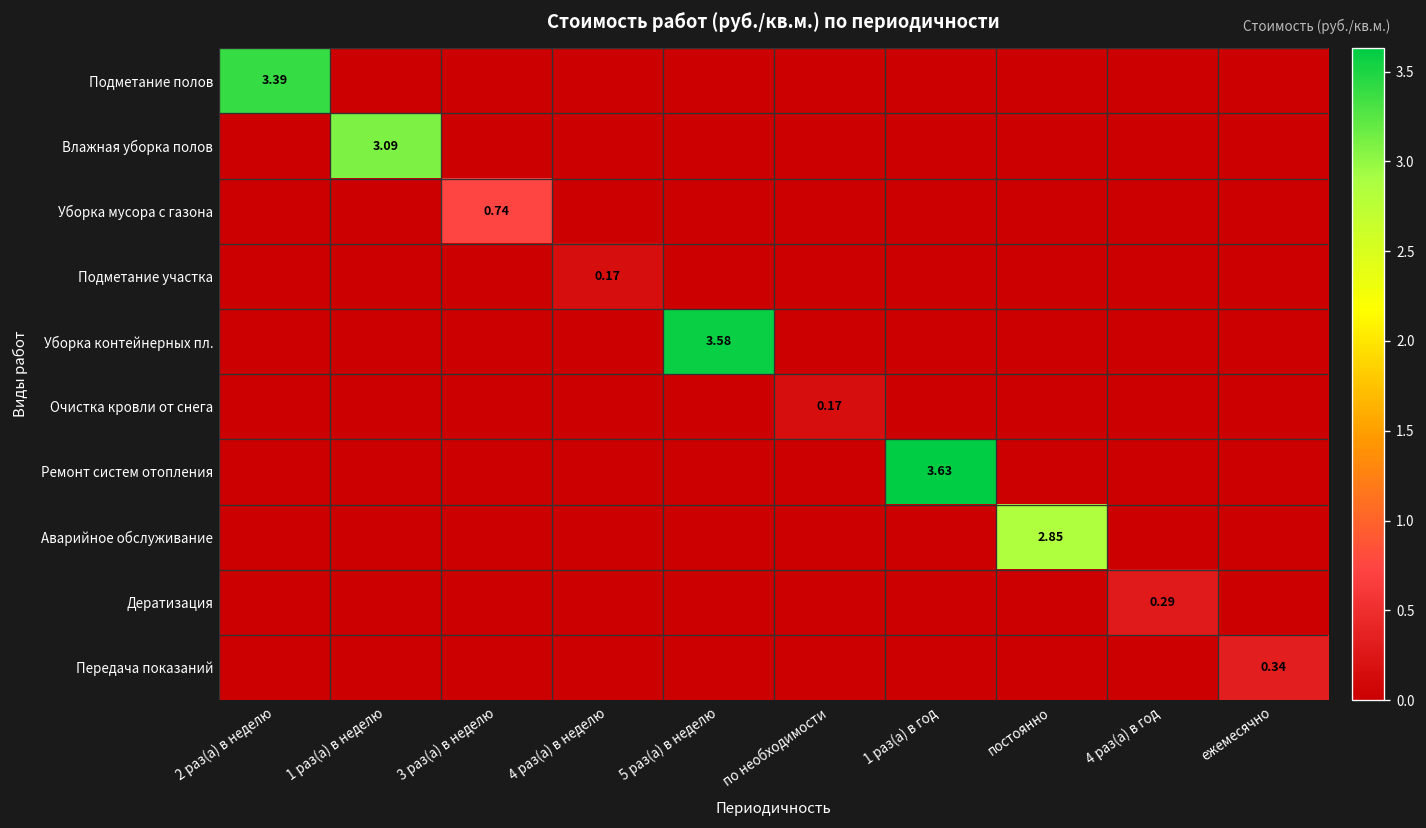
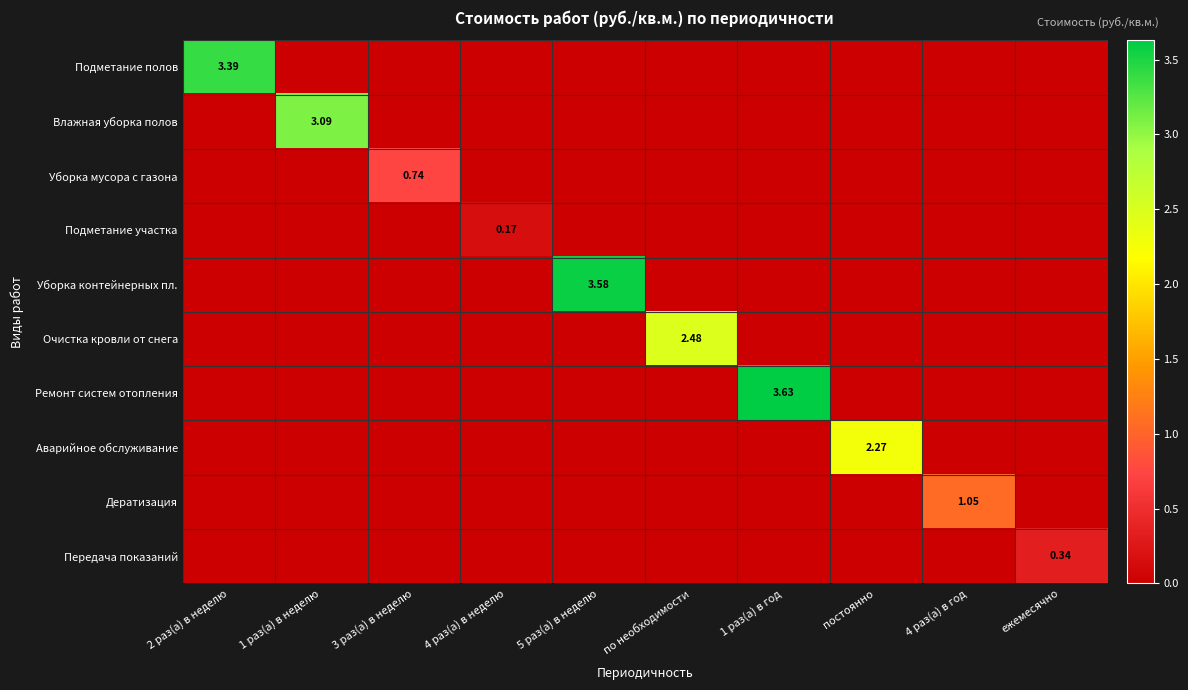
  {
    "Подметание полов": {
      "2 раз(а) в неделю": 3.39
    },
    "Влажная уборка полов": {
      "1 раз(а) в неделю": 3.09
    },
    "Уборка мусора с газона": {
      "3 раз(а) в неделю": 0.74
    },
    "Подметание участка": {
      "4 раз(а) в неделю": 0.17
    },
    "Уборка контейнерных пл.": {
      "5 раз(а) в неделю": 3.58
    },
    "Очистка кровли от снега": {
-     "по необходимости": 0.17
+     "по необходимости": 2.48
    },
    "Ремонт систем отопления": {
      "1 раз(а) в год": 3.63
    },
    "Аварийное обслуживание": {
-     "постоянно": 2.85
+     "постоянно": 2.27
    },
    "Дератизация": {
-     "4 раз(а) в год": 0.29
+     "4 раз(а) в год": 1.05
    },
    "Передача показаний": {
      "ежемесячно": 0.34
    }
  }
